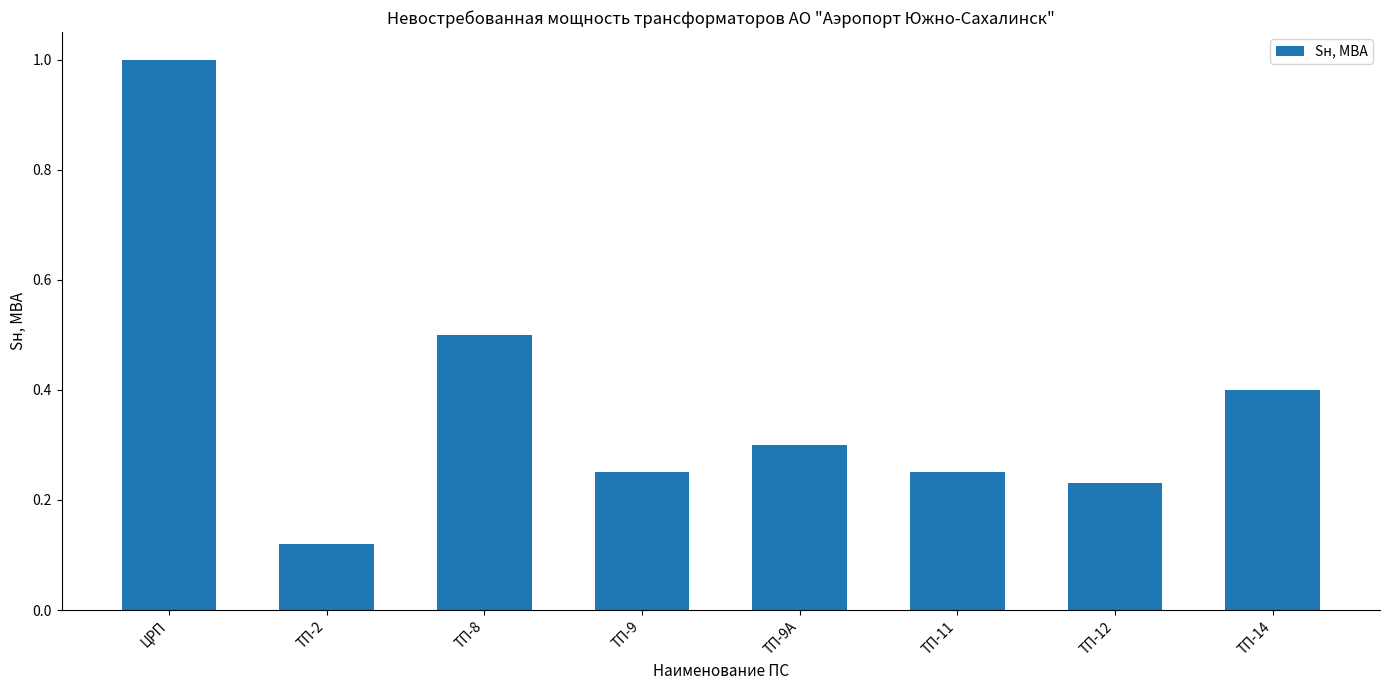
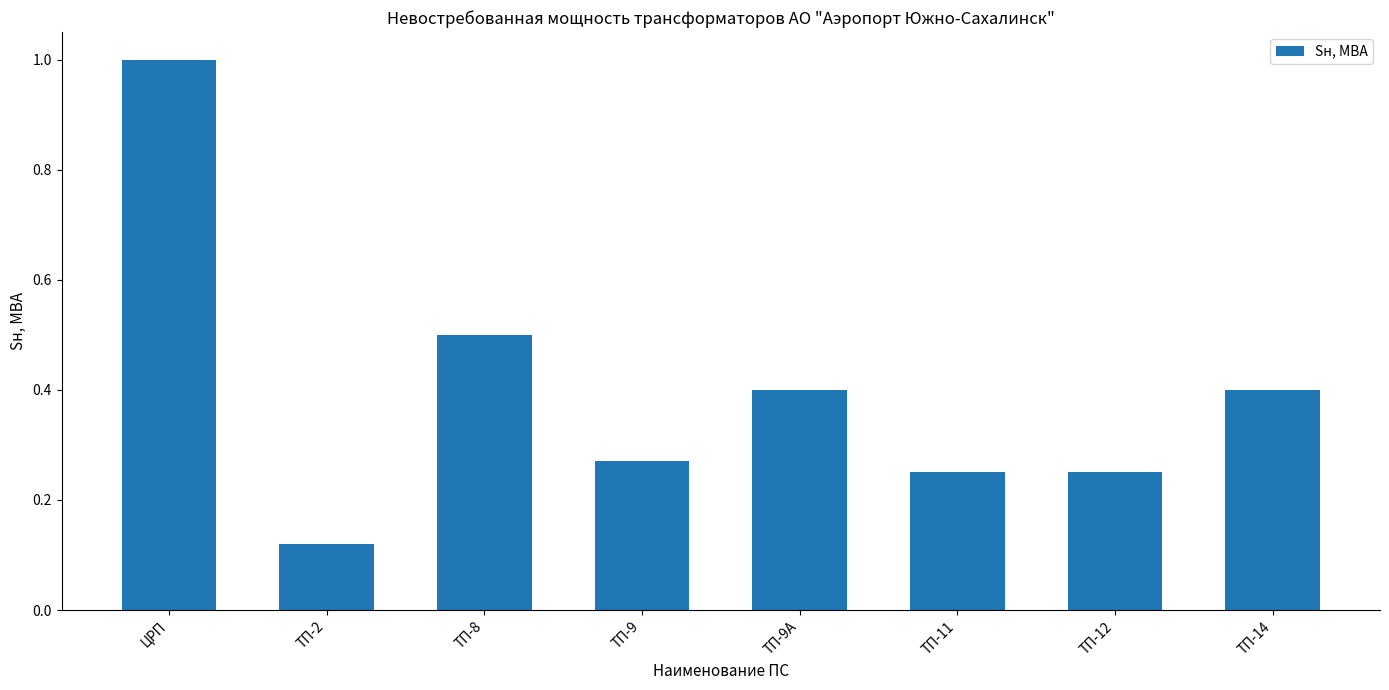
  {
    "ЦРП": 1.00,
    "ТП-2": 0.12,
    "ТП-8": 0.50,
-   "ТП-9": 0.25,
-   "ТП-9А": 0.3,
+   "ТП-9": 0.27,
+   "ТП-9А": 0.4,
    "ТП-11": 0.25,
-   "ТП-12": 0.23,
+   "ТП-12": 0.25,
    "ТП-14": 0.40
  }
